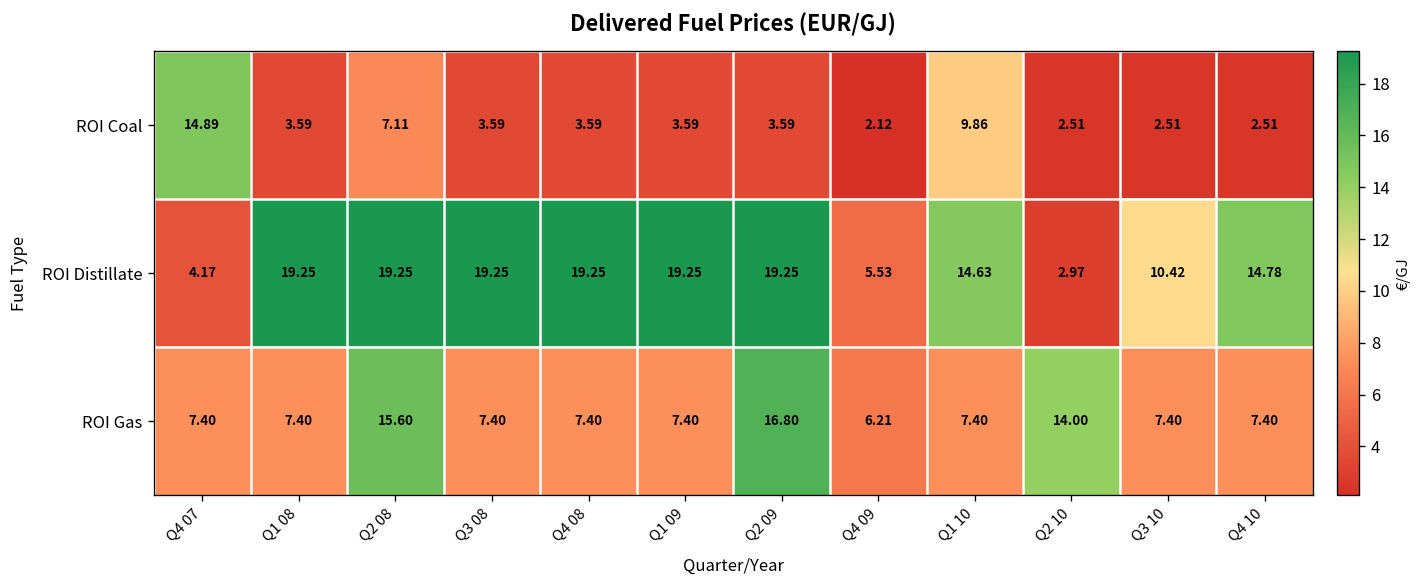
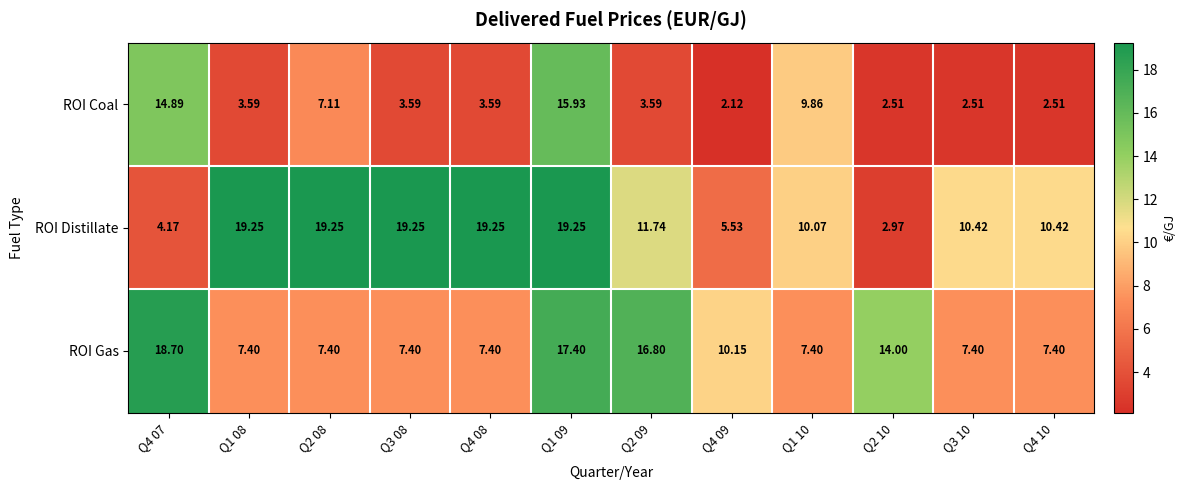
  {
    "ROI Coal": {
      "Q4 07": 14.89,
      "Q1 08": 3.59,
      "Q2 08": 7.11,
      "Q3 08": 3.59,
      "Q4 08": 3.59,
-     "Q1 09": 3.59,
+     "Q1 09": 15.93,
      "Q2 09": 3.59,
      "Q4 09": 2.12,
      "Q1 10": 9.86,
      "Q2 10": 2.51,
      "Q3 10": 2.51,
      "Q4 10": 2.51
    },
    "ROI Distillate": {
      "Q4 07": 4.17,
      "Q1 08": 19.25,
      "Q2 08": 19.25,
      "Q3 08": 19.25,
      "Q4 08": 19.25,
      "Q1 09": 19.25,
-     "Q2 09": 19.25,
+     "Q2 09": 11.74,
      "Q4 09": 5.53,
-     "Q1 10": 14.63,
+     "Q1 10": 10.07,
      "Q2 10": 2.97,
      "Q3 10": 10.42,
-     "Q4 10": 14.78
+     "Q4 10": 10.42
    },
    "ROI Gas": {
-     "Q4 07": 7.40,
+     "Q4 07": 18.70,
      "Q1 08": 7.40,
-     "Q2 08": 15.60,
+     "Q2 08": 7.40,
      "Q3 08": 7.40,
      "Q4 08": 7.40,
-     "Q1 09": 7.40,
+     "Q1 09": 17.40,
      "Q2 09": 16.80,
-     "Q4 09": 6.21,
+     "Q4 09": 10.15,
      "Q1 10": 7.40,
      "Q2 10": 14.00,
      "Q3 10": 7.40,
      "Q4 10": 7.40
    }
  }
